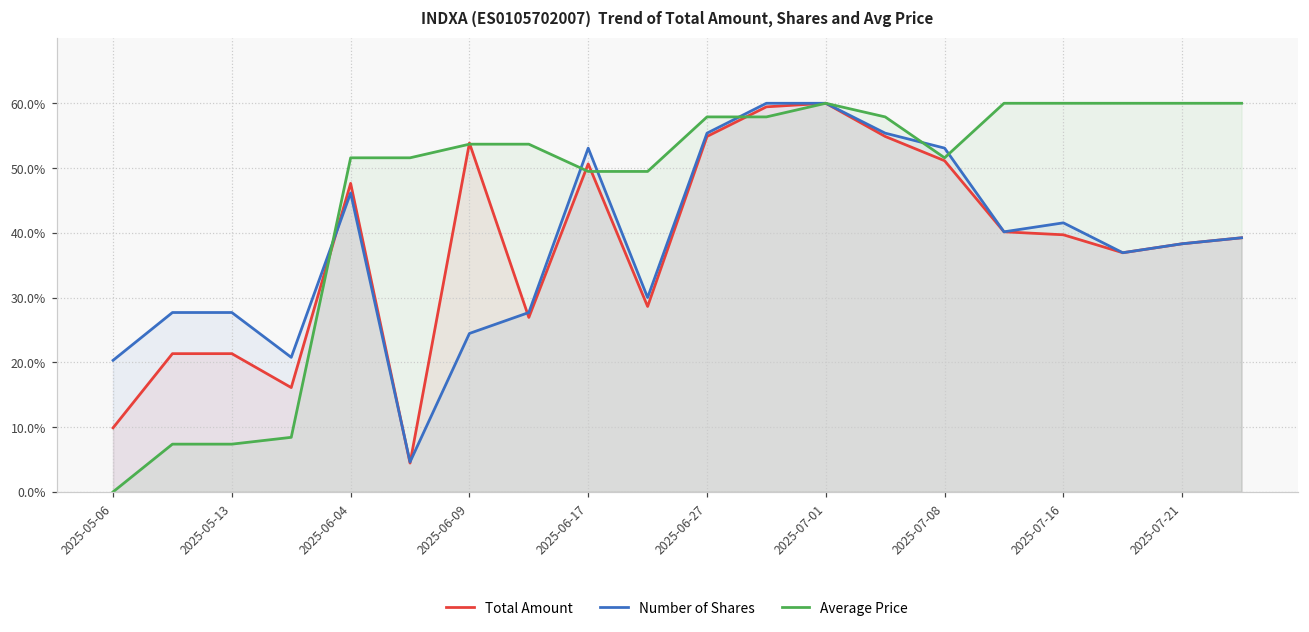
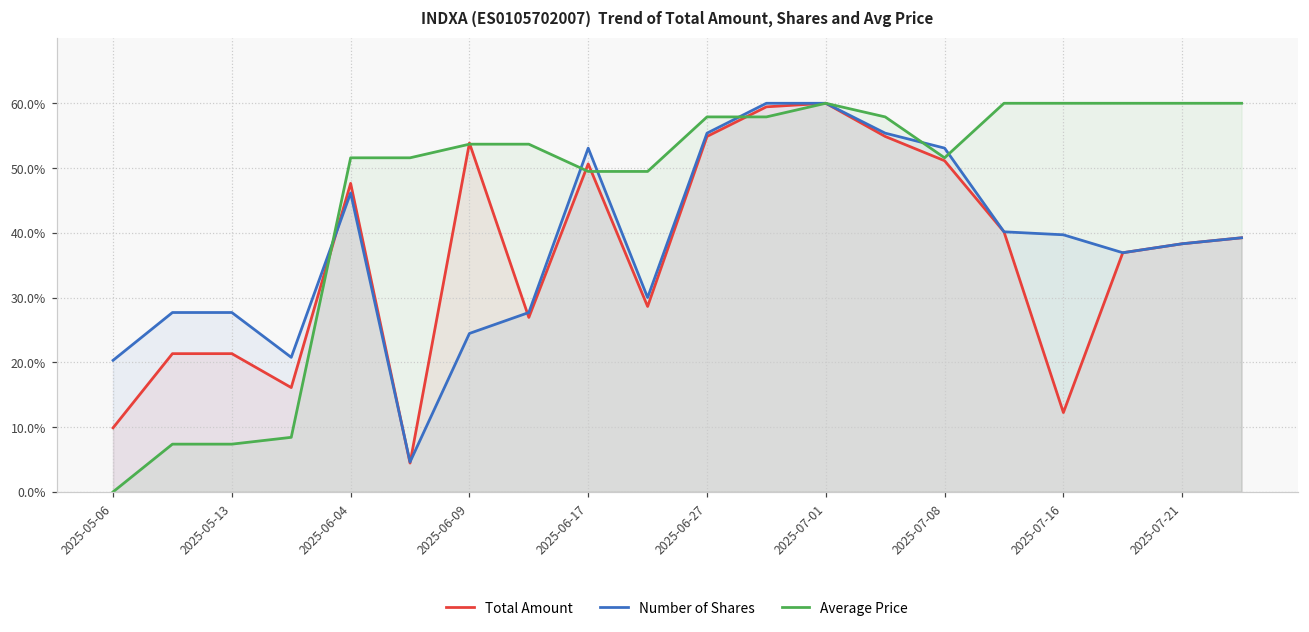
  {
    "Total Amount": {
      "2025-05-06": "10%",
      "2025-05-13": "21%",
      "2025-06-04": "48%",
      "2025-06-17": "51%",
      "2025-06-27": "55%",
      "2025-07-08": "51%",
-     "2025-07-16": "40%"
+     "2025-07-16": "12%"
    },
    "Number of Shares": {
      "2025-05-06": "20%",
      "2025-05-13": "28%",
      "2025-06-04": "46%",
      "2025-06-09": "24%",
      "2025-06-17": "53%",
      "2025-06-27": "55%",
      "2025-07-08": "53%",
-     "2025-07-16": "42%"
+     "2025-07-16": "40%"
    },
    "Average Price": {
      "2025-05-06": "0%",
      "2025-05-13": "7%",
      "2025-06-04": "52%",
      "2025-06-17": "49%",
      "2025-06-27": "58%",
      "2025-07-08": "52%",
      "2025-07-16": "60%",
      "2025-07-21": "60%"
    }
  }
